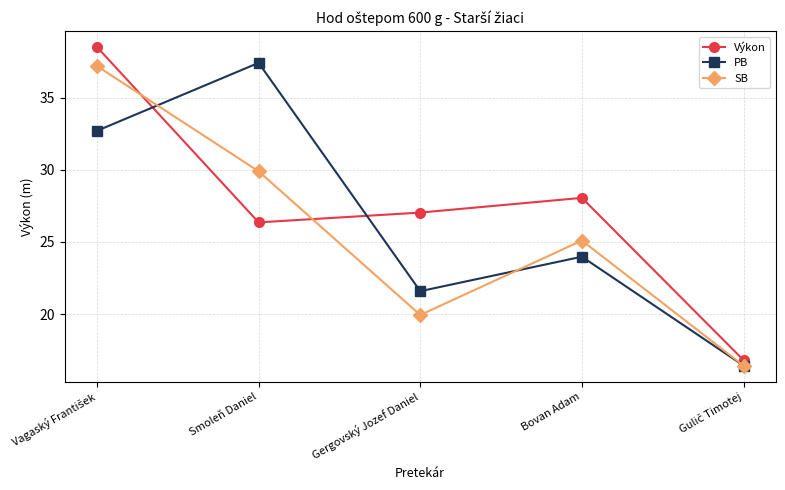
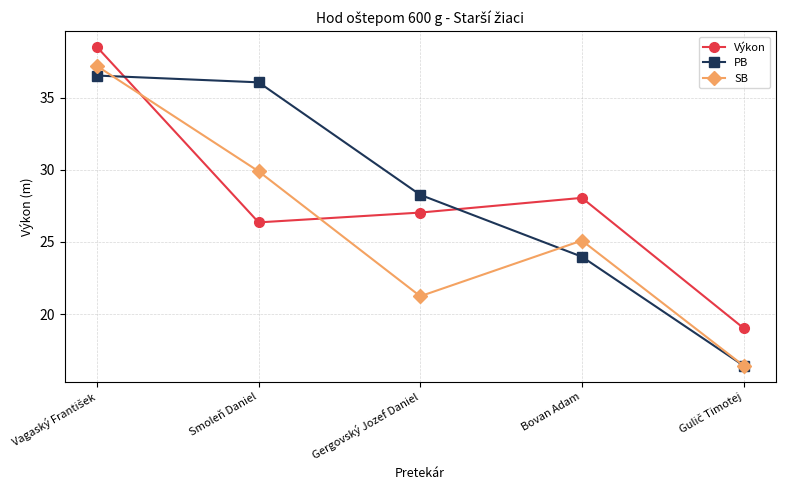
  {
    "Výkon": {
      "Vagaský František": 38.5,
      "Smoleň Daniel": 26.4,
      "Gergovský Jozef Daniel": 27.0,
      "Bovan Adam": 28.1,
-     "Gulič Timotej": 16.8
+     "Gulič Timotej": 19.0
    },
    "PB": {
-     "Vagaský František": 32.7,
-     "Smoleň Daniel": 37.4,
-     "Gergovský Jozef Daniel": 21.6,
+     "Vagaský František": 36.5,
+     "Smoleň Daniel": 36.1,
+     "Gergovský Jozef Daniel": 28.3,
      "Bovan Adam": 24.0
    },
    "SB": {
      "Vagaský František": 37.2,
      "Smoleň Daniel": 29.9,
-     "Gergovský Jozef Daniel": 19.9,
+     "Gergovský Jozef Daniel": 21.2,
      "Bovan Adam": 25.1
    }
  }
